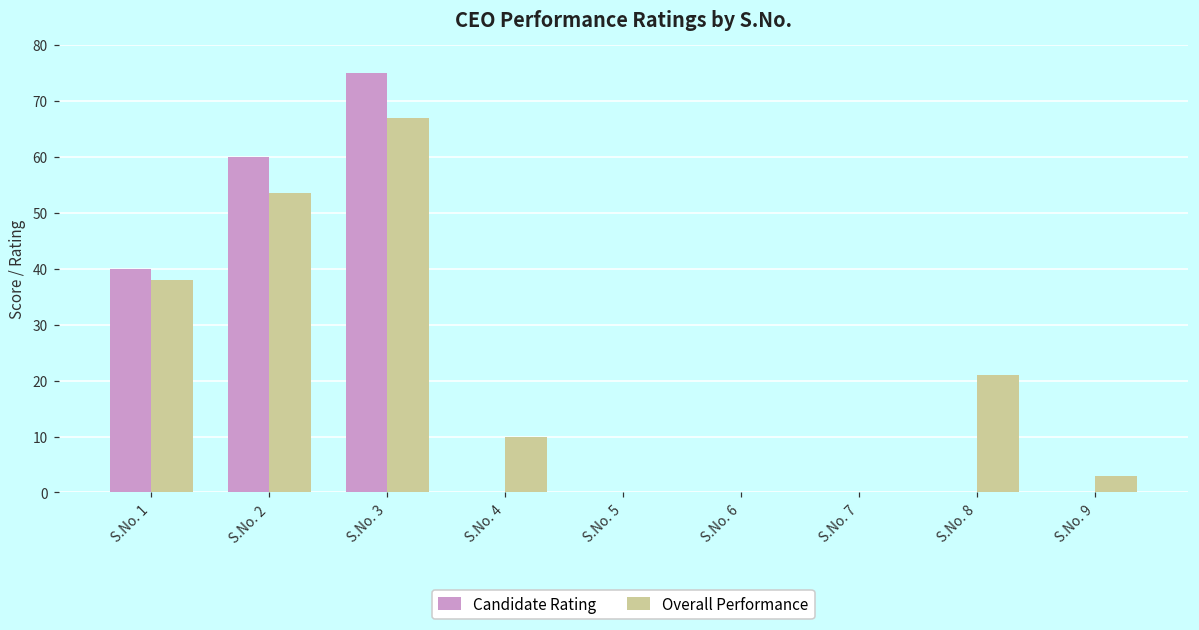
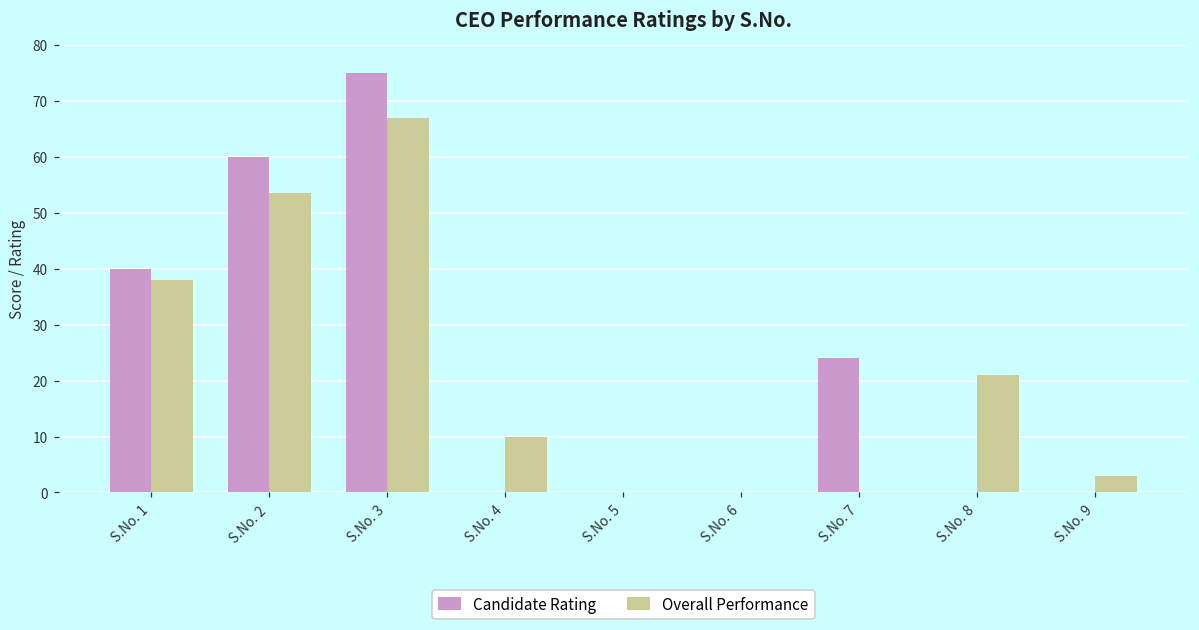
  {
    "Candidate Rating": {
      "S.No. 1": 40,
      "S.No. 2": 60,
      "S.No. 3": 75,
      "S.No. 4": 0,
      "S.No. 5": 0,
      "S.No. 6": 0,
-     "S.No. 7": 0,
+     "S.No. 7": 24,
      "S.No. 8": 0,
      "S.No. 9": 0
    },
    "Overall Performance": {
      "S.No. 1": 38,
      "S.No. 2": 54,
      "S.No. 3": 67,
      "S.No. 4": 10,
      "S.No. 5": 0,
      "S.No. 6": 0,
      "S.No. 7": 0,
      "S.No. 8": 21,
      "S.No. 9": 3
    }
  }
